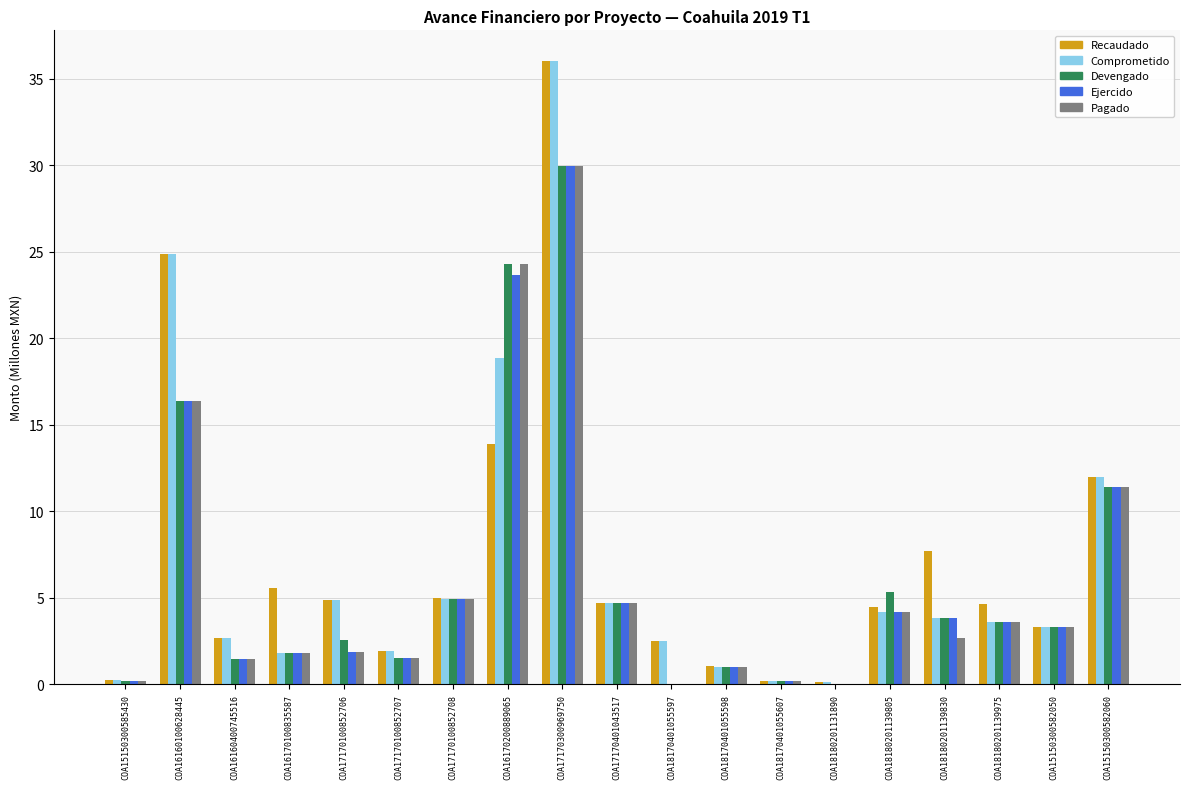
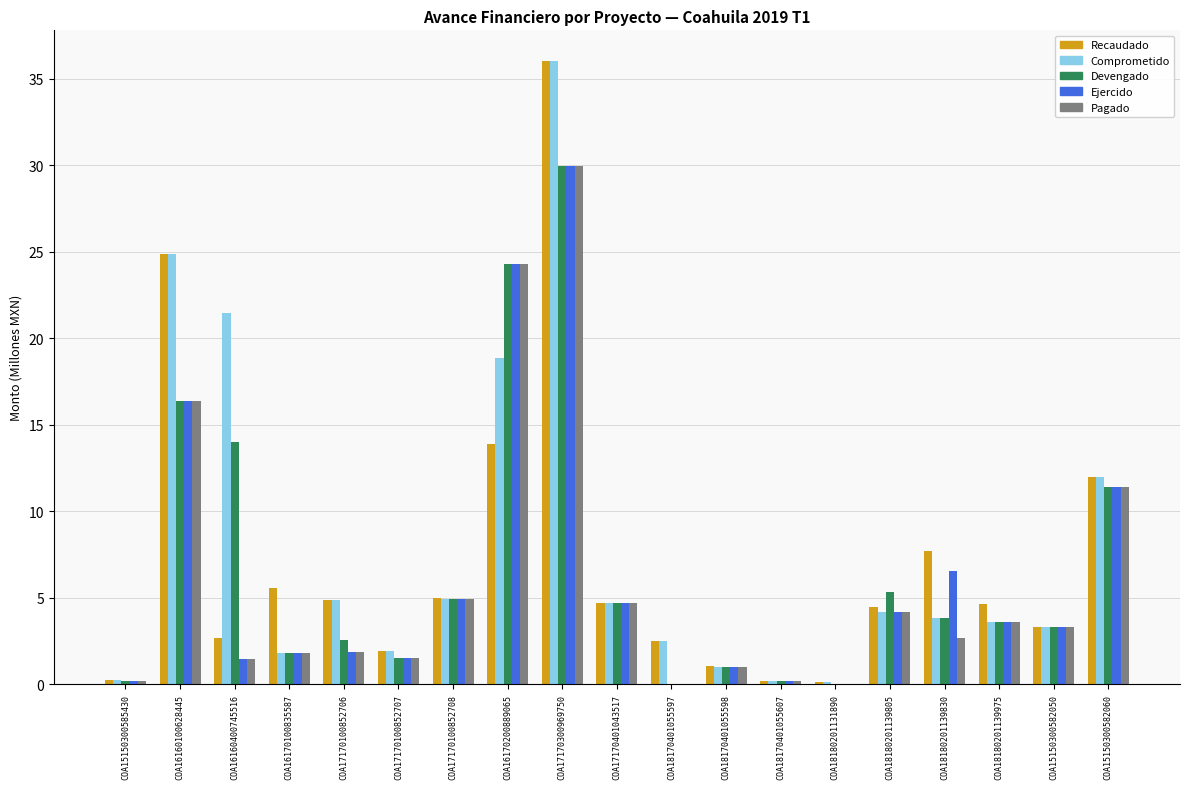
  {
    "Recaudado": {
      "COA15150300585430": 0.2,
      "COA16160100628445": 24.9,
      "COA16160400745516": 2.7,
      "COA16170100835587": 5.6,
      "COA17170100852706": 4.9,
      "COA17170100852707": 1.9,
      "COA17170100852708": 5.0,
      "COA16170200889065": 13.9,
      "COA17170300969750": 36.0,
      "COA17170401043517": 4.7,
      "COA18170401055597": 2.5,
      "COA18170401055598": 1.0,
      "COA18170401055607": 0.2,
      "COA18180201139805": 4.4,
      "COA18180201139830": 7.7,
      "COA18180201139975": 4.7,
      "COA15150300582050": 3.3,
      "COA15150300582060": 12.0
    },
    "Comprometido": {
      "COA15150300585430": 0.2,
      "COA16160100628445": 24.9,
-     "COA16160400745516": 2.7,
+     "COA16160400745516": 21.5,
      "COA16170100835587": 1.8,
      "COA17170100852706": 4.9,
      "COA17170100852707": 1.9,
      "COA17170100852708": 4.9,
      "COA16170200889065": 18.8,
      "COA17170300969750": 36.0,
      "COA17170401043517": 4.7,
      "COA18170401055597": 2.5,
      "COA18170401055598": 1.0,
      "COA18170401055607": 0.2,
      "COA18180201139805": 4.2,
      "COA18180201139830": 3.8,
      "COA18180201139975": 3.6,
      "COA15150300582050": 3.3,
      "COA15150300582060": 12.0
    },
    "Devengado": {
      "COA15150300585430": 0.2,
      "COA16160100628445": 16.4,
-     "COA16160400745516": 1.4,
+     "COA16160400745516": 14.0,
      "COA16170100835587": 1.8,
      "COA17170100852706": 2.6,
      "COA17170100852707": 1.5,
      "COA17170100852708": 4.9,
      "COA16170200889065": 24.3,
      "COA17170300969750": 29.9,
      "COA17170401043517": 4.7,
      "COA18170401055597": 0.0,
      "COA18170401055598": 1.0,
      "COA18170401055607": 0.2,
      "COA18180201131890": 0.0,
      "COA18180201139805": 5.3,
      "COA18180201139830": 3.8,
      "COA18180201139975": 3.6,
      "COA15150300582050": 3.3,
      "COA15150300582060": 11.4
    },
    "Ejercido": {
      "COA15150300585430": 0.2,
      "COA16160100628445": 16.4,
      "COA16160400745516": 1.4,
      "COA16170100835587": 1.8,
      "COA17170100852706": 1.9,
      "COA17170100852707": 1.5,
      "COA17170100852708": 4.9,
-     "COA16170200889065": 23.7,
+     "COA16170200889065": 24.3,
      "COA17170300969750": 29.9,
      "COA17170401043517": 4.7,
      "COA18170401055597": 0.0,
      "COA18170401055598": 1.0,
      "COA18170401055607": 0.2,
      "COA18180201131890": 0.0,
      "COA18180201139805": 4.2,
-     "COA18180201139830": 3.8,
+     "COA18180201139830": 6.5,
      "COA18180201139975": 3.6,
      "COA15150300582050": 3.3,
      "COA15150300582060": 11.4
    },
    "Pagado": {
      "COA15150300585430": 0.2,
      "COA16160100628445": 16.4,
      "COA16160400745516": 1.4,
      "COA16170100835587": 1.8,
      "COA17170100852706": 1.9,
      "COA17170100852707": 1.5,
      "COA17170100852708": 4.9,
      "COA16170200889065": 24.3,
      "COA17170300969750": 29.9,
      "COA17170401043517": 4.7,
      "COA18170401055597": 0.0,
      "COA18170401055598": 1.0,
      "COA18170401055607": 0.2,
      "COA18180201131890": 0.0,
      "COA18180201139805": 4.2,
      "COA18180201139830": 2.7,
      "COA18180201139975": 3.6,
      "COA15150300582050": 3.3,
      "COA15150300582060": 11.4
    }
  }
